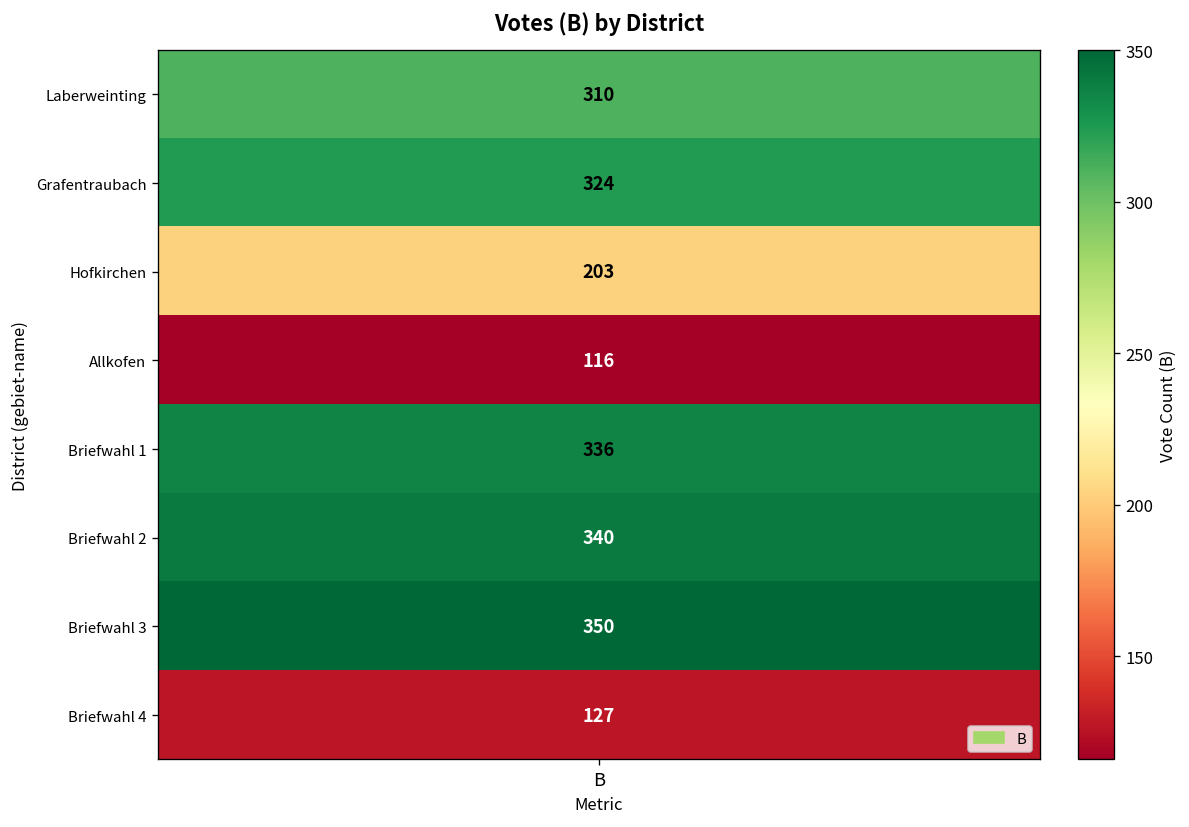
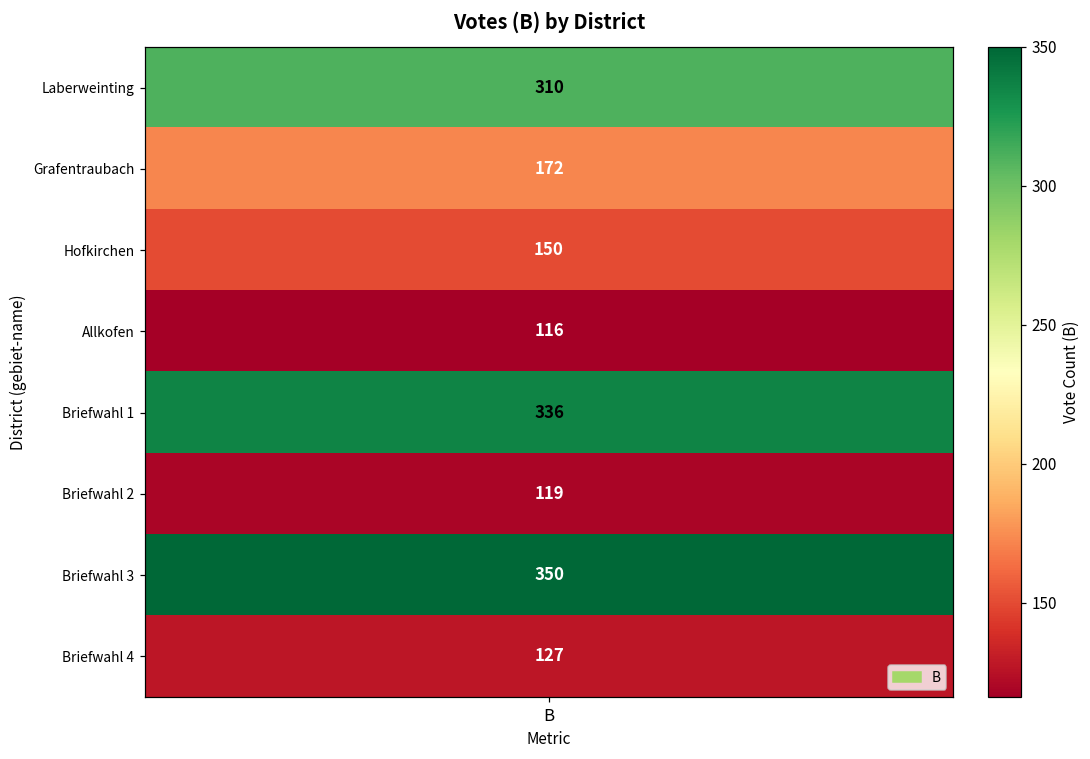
  {
    "Laberweinting": {
      "B": 310
    },
    "Grafentraubach": {
-     "B": 324
+     "B": 172
    },
    "Hofkirchen": {
-     "B": 203
+     "B": 150
    },
    "Allkofen": {
      "B": 116
    },
    "Briefwahl 1": {
      "B": 336
    },
    "Briefwahl 2": {
-     "B": 340
+     "B": 119
    },
    "Briefwahl 3": {
      "B": 350
    },
    "Briefwahl 4": {
      "B": 127
    }
  }
